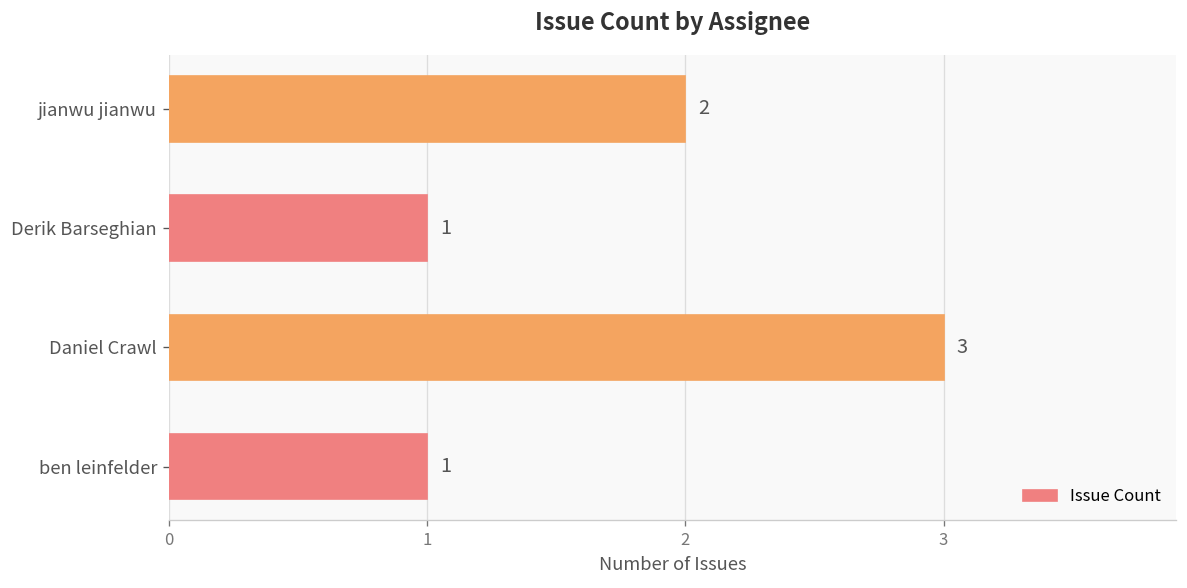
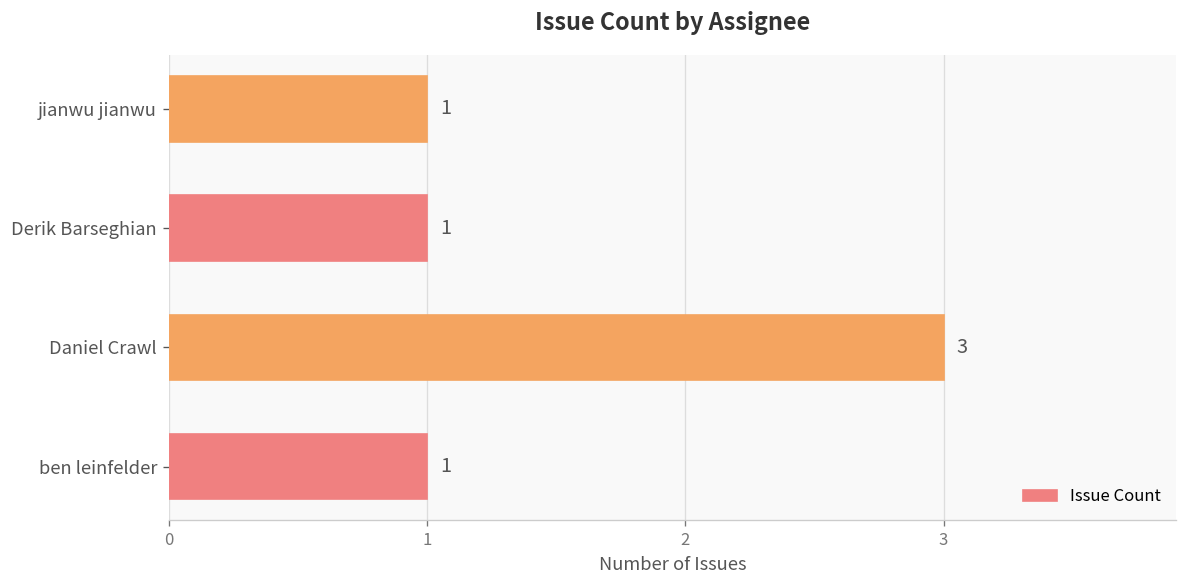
  {
-   "jianwu jianwu": 2,
+   "jianwu jianwu": 1,
    "Derik Barseghian": 1,
    "Daniel Crawl": 3,
    "ben leinfelder": 1
  }
